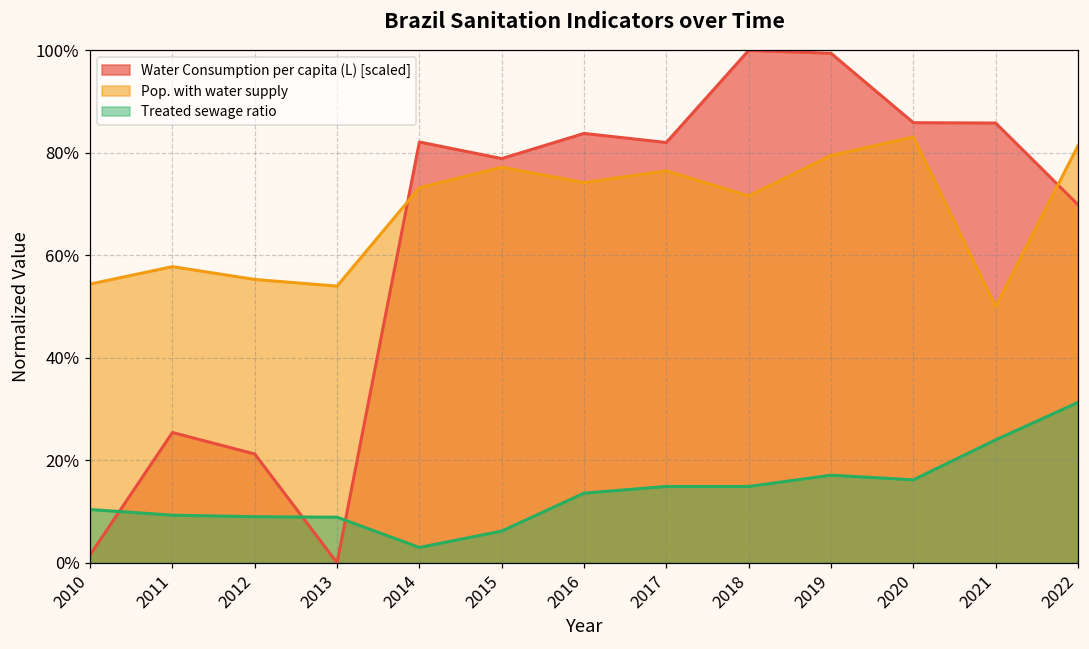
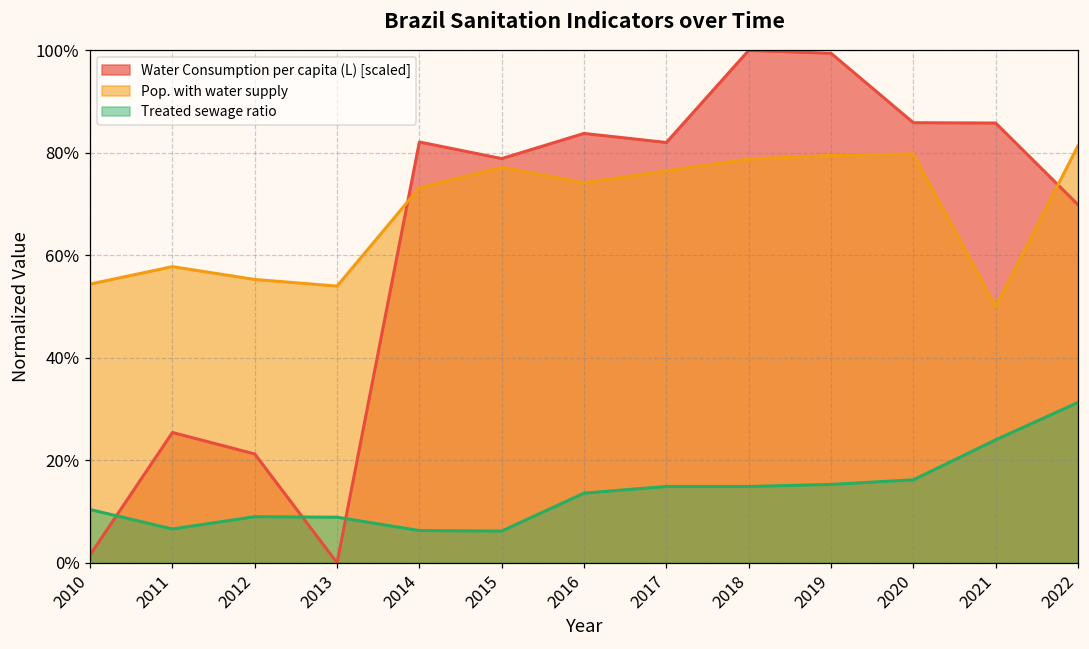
  {
    "Water Consumption per capita (L) [scaled]": {
      "2010": "2%",
      "2011": "25%",
      "2012": "21%",
      "2013": "0%",
      "2014": "82%",
      "2015": "79%",
      "2016": "84%",
      "2017": "82%",
      "2018": "100%",
      "2019": "99%",
      "2020": "86%",
      "2021": "86%",
      "2022": "70%"
    },
    "Pop. with water supply": {
      "2010": "54%",
      "2011": "58%",
      "2012": "55%",
      "2013": "54%",
      "2014": "73%",
      "2015": "77%",
      "2016": "74%",
      "2017": "77%",
-     "2018": "72%",
+     "2018": "79%",
      "2019": "80%",
-     "2020": "83%",
+     "2020": "80%",
      "2021": "50%",
      "2022": "81%"
    },
    "Treated sewage ratio": {
      "2010": "10%",
-     "2011": "9%",
+     "2011": "7%",
      "2012": "9%",
      "2013": "9%",
-     "2014": "3%",
+     "2014": "6%",
      "2015": "6%",
      "2016": "14%",
      "2017": "15%",
      "2018": "15%",
-     "2019": "17%",
+     "2019": "15%",
      "2020": "16%",
      "2021": "24%",
      "2022": "31%"
    }
  }
